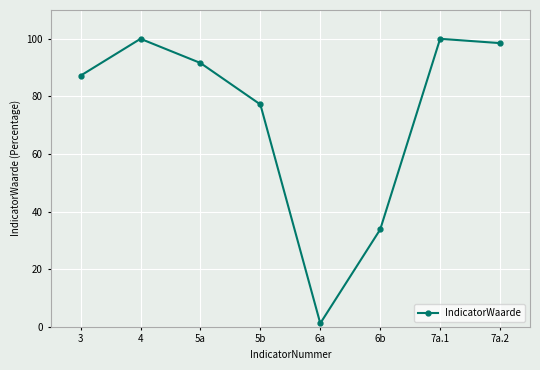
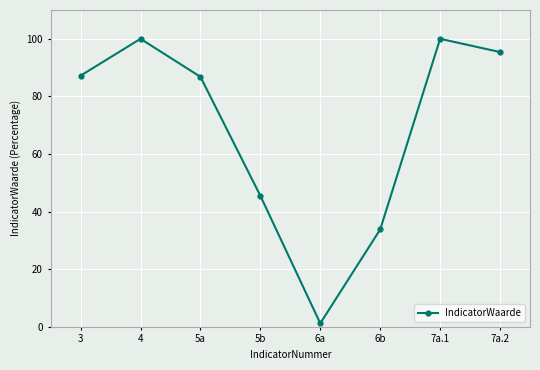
  {
    "3": 87,
    "4": 100,
-   "5a": 92,
-   "5b": 77,
+   "5a": 87,
+   "5b": 46,
    "6a": 1,
    "6b": 34,
    "7a.1": 100,
-   "7a.2": 99
+   "7a.2": 95
  }
